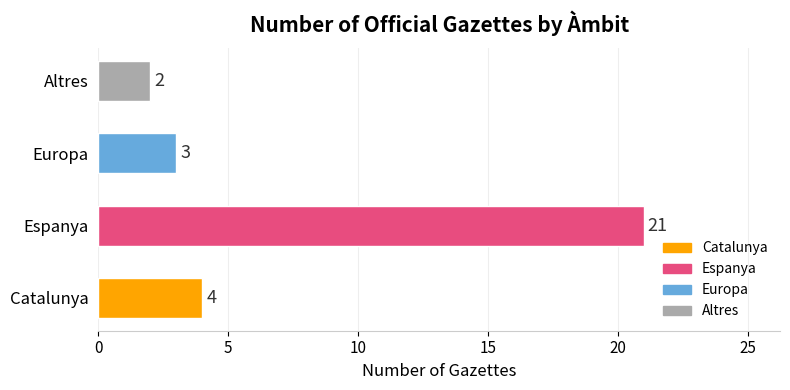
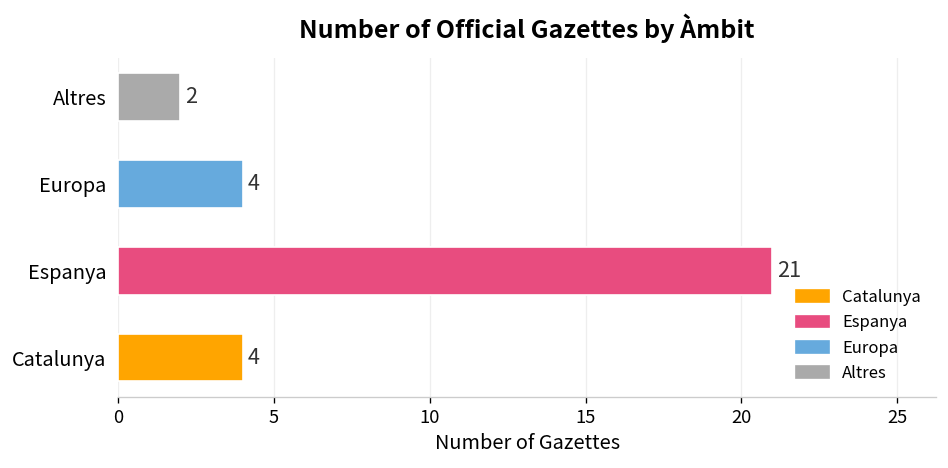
  {
    "Altres": 2,
-   "Europa": 3,
+   "Europa": 4,
    "Espanya": 21,
    "Catalunya": 4
  }
